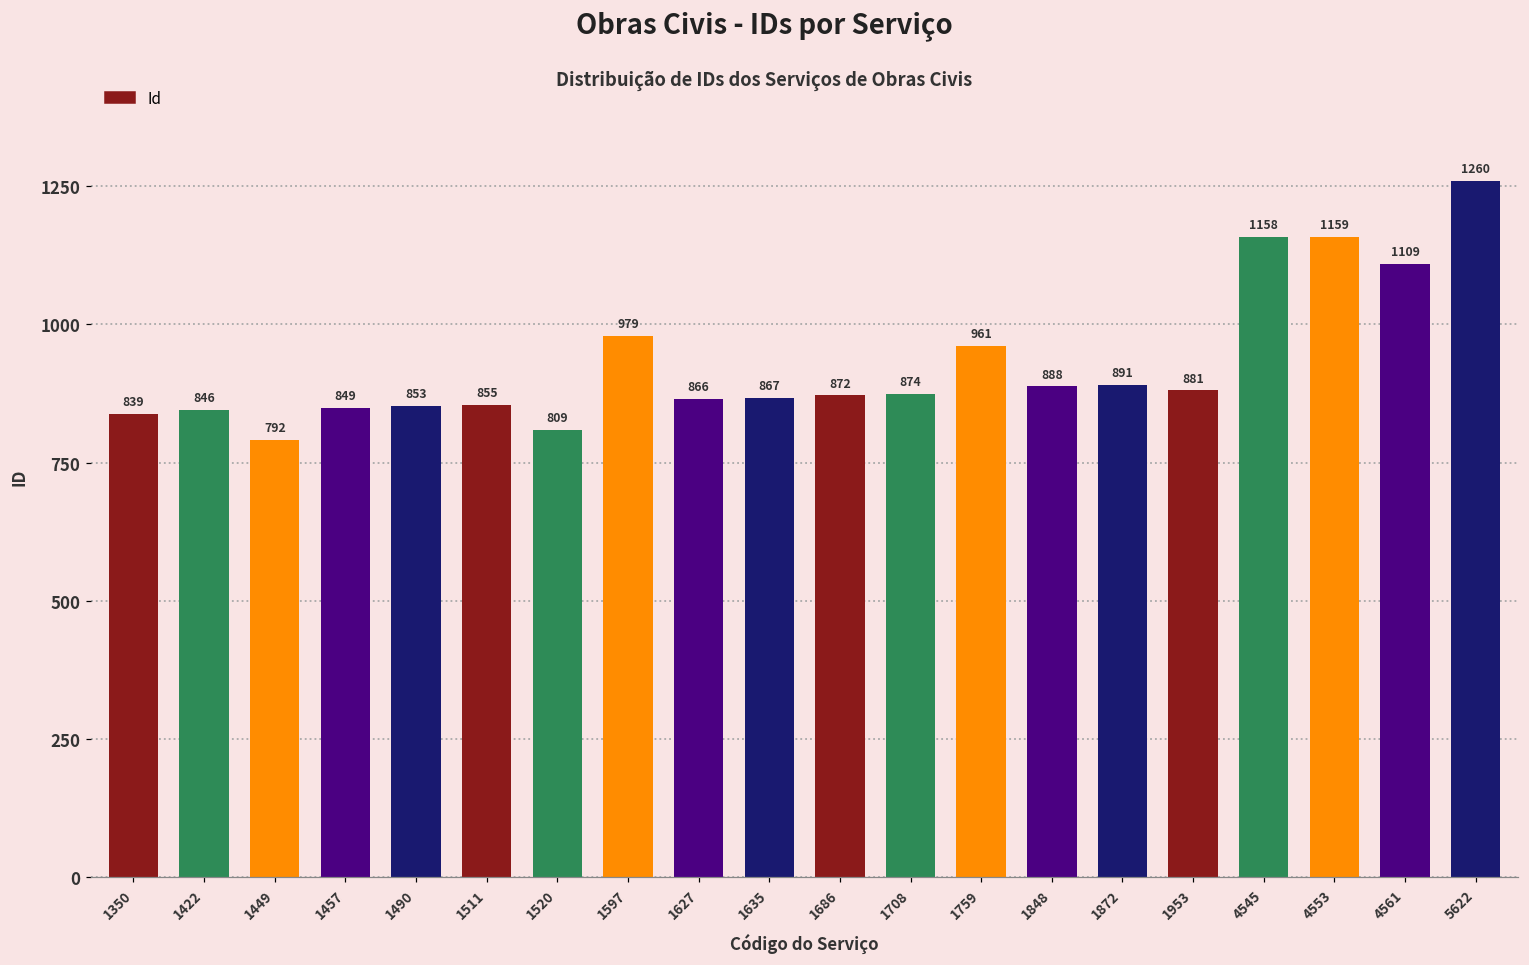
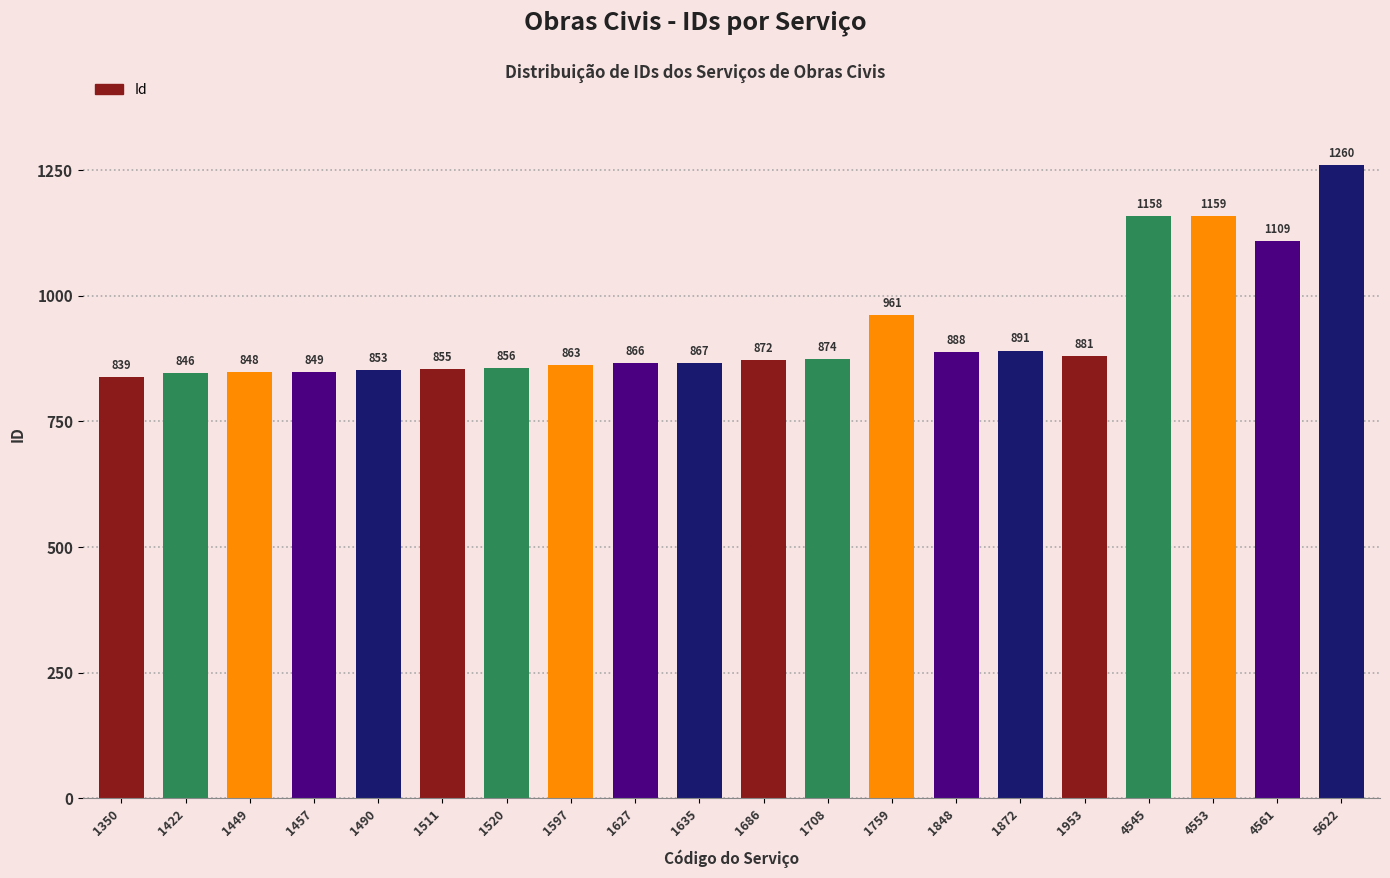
  {
    "1350": 839,
    "1422": 846,
-   "1449": 792,
+   "1449": 848,
    "1457": 849,
    "1490": 853,
    "1511": 855,
-   "1520": 809,
-   "1597": 979,
+   "1520": 856,
+   "1597": 863,
    "1627": 866,
    "1635": 867,
    "1686": 872,
    "1708": 874,
    "1759": 961,
    "1848": 888,
    "1872": 891,
    "1953": 881,
    "4545": 1158,
    "4553": 1159,
    "4561": 1109,
    "5622": 1260
  }
